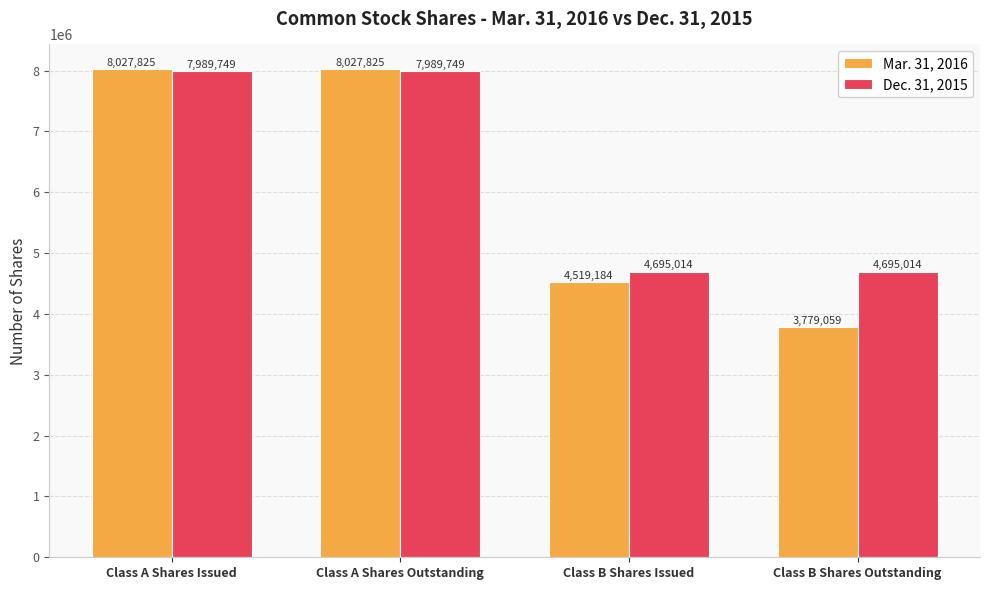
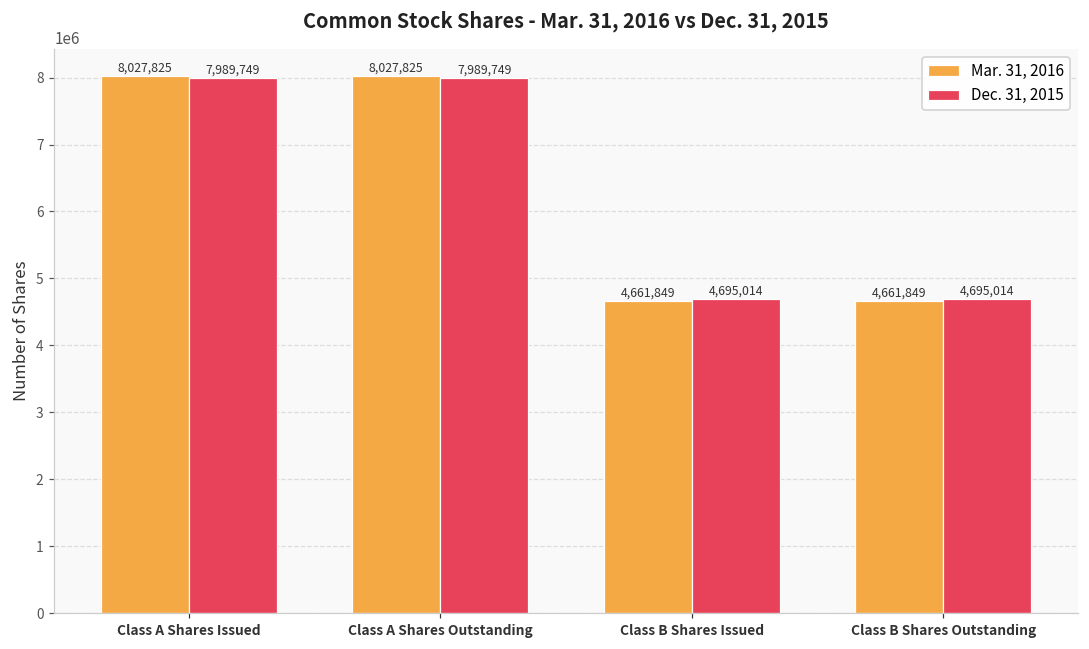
  {
    "Mar. 31, 2016": {
      "Class A Shares Issued": "8,027,825",
      "Class A Shares Outstanding": "8,027,825",
-     "Class B Shares Issued": "4,519,184",
-     "Class B Shares Outstanding": "3,779,059"
+     "Class B Shares Issued": "4,661,849",
+     "Class B Shares Outstanding": "4,661,849"
    },
    "Dec. 31, 2015": {
      "Class A Shares Issued": "7,989,749",
      "Class A Shares Outstanding": "7,989,749",
      "Class B Shares Issued": "4,695,014",
      "Class B Shares Outstanding": "4,695,014"
    }
  }
